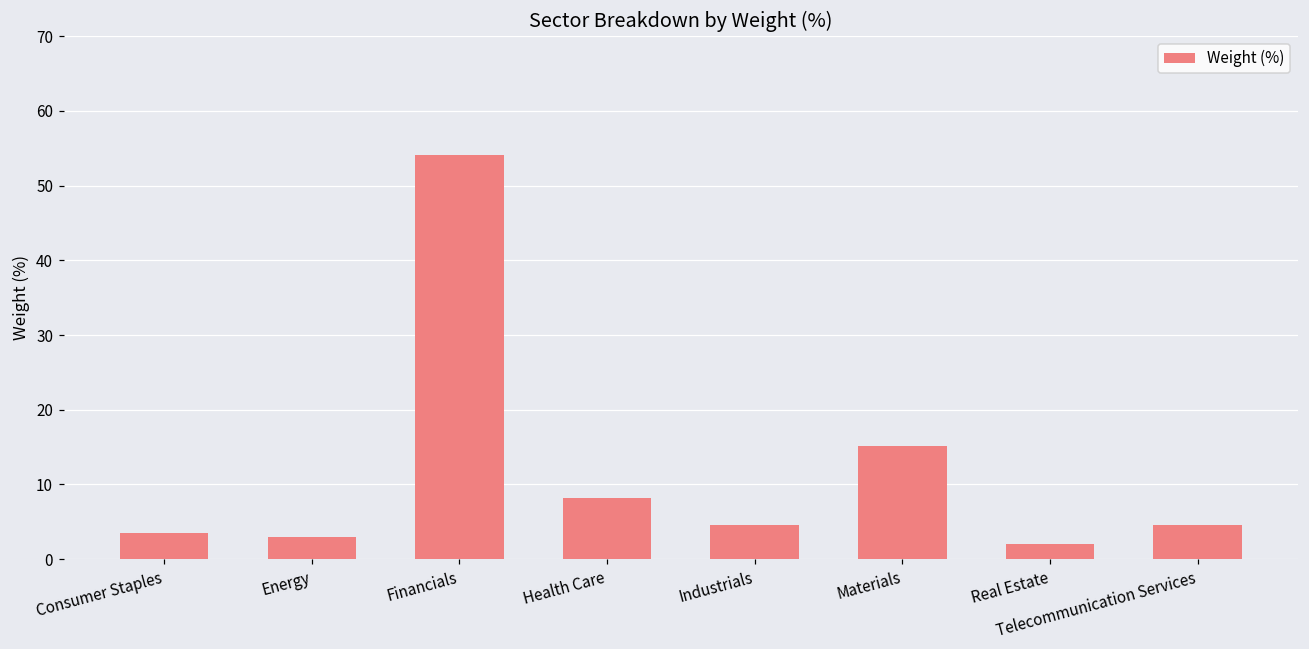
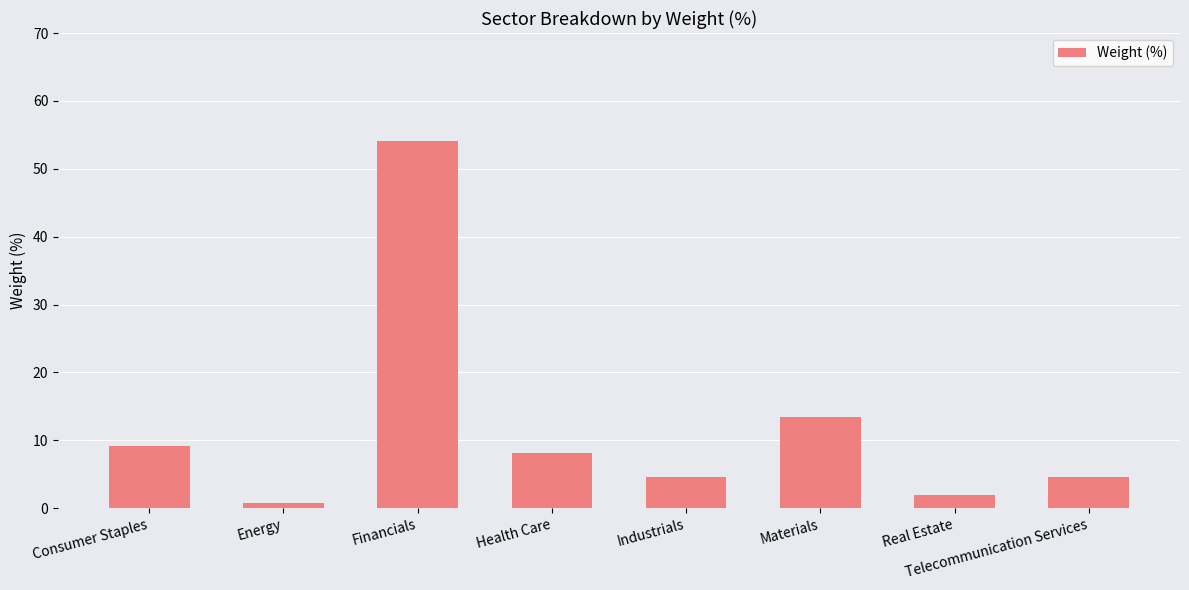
  {
-   "Consumer Staples": 4,
-   "Energy": 3,
+   "Consumer Staples": 9,
+   "Energy": 1,
    "Financials": 54,
    "Health Care": 8,
    "Industrials": 5,
-   "Materials": 15,
+   "Materials": 13,
    "Real Estate": 2,
    "Telecommunication Services": 5
  }
